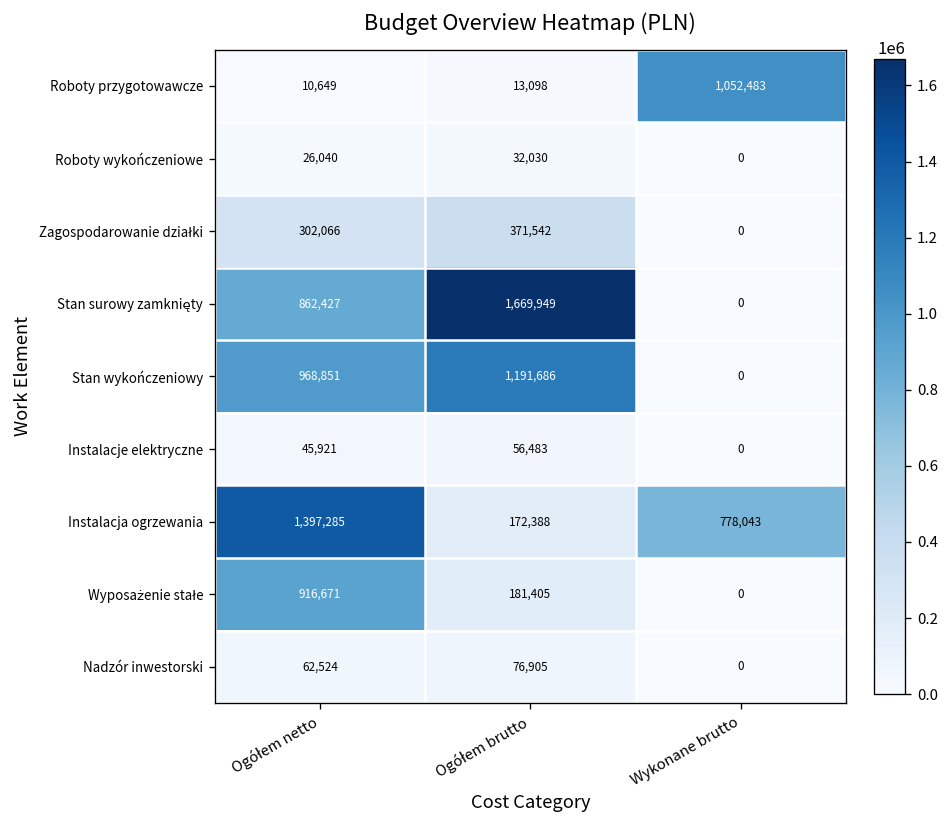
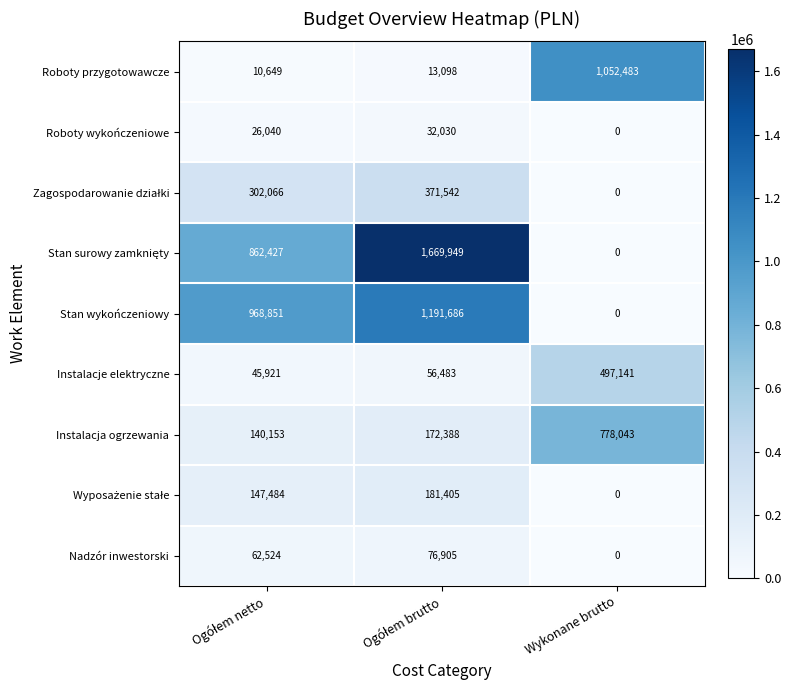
  {
    "Roboty przygotowawcze": {
      "Ogółem netto": "10,649",
      "Ogółem brutto": "13,098",
      "Wykonane brutto": "1,052,483"
    },
    "Roboty wykończeniowe": {
      "Ogółem netto": "26,040",
      "Ogółem brutto": "32,030",
      "Wykonane brutto": "0"
    },
    "Zagospodarowanie działki": {
      "Ogółem netto": "302,066",
      "Ogółem brutto": "371,542",
      "Wykonane brutto": "0"
    },
    "Stan surowy zamknięty": {
      "Ogółem netto": "862,427",
      "Ogółem brutto": "1,669,949",
      "Wykonane brutto": "0"
    },
    "Stan wykończeniowy": {
      "Ogółem netto": "968,851",
      "Ogółem brutto": "1,191,686",
      "Wykonane brutto": "0"
    },
    "Instalacje elektryczne": {
      "Ogółem netto": "45,921",
      "Ogółem brutto": "56,483",
-     "Wykonane brutto": "0"
+     "Wykonane brutto": "497,141"
    },
    "Instalacja ogrzewania": {
-     "Ogółem netto": "1,397,285",
+     "Ogółem netto": "140,153",
      "Ogółem brutto": "172,388",
      "Wykonane brutto": "778,043"
    },
    "Wyposażenie stałe": {
-     "Ogółem netto": "916,671",
+     "Ogółem netto": "147,484",
      "Ogółem brutto": "181,405",
      "Wykonane brutto": "0"
    },
    "Nadzór inwestorski": {
      "Ogółem netto": "62,524",
      "Ogółem brutto": "76,905",
      "Wykonane brutto": "0"
    }
  }
